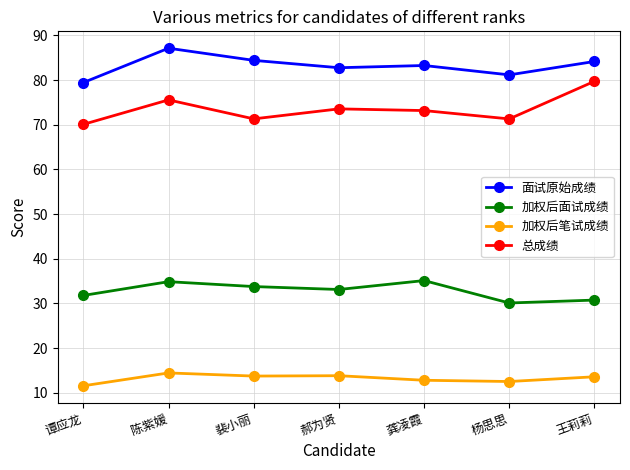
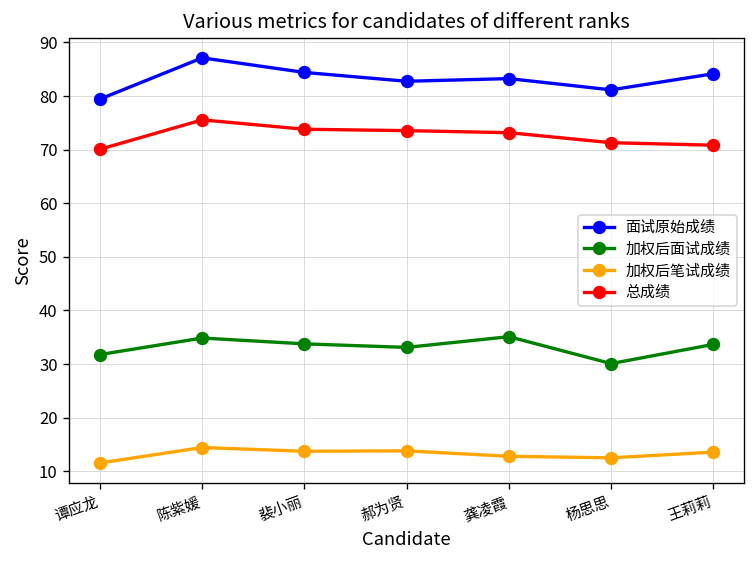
  {
    "面试原始成绩": {
      "谭应龙": 79,
      "陈紫媛": 87,
      "裴小丽": 84,
      "郝为贤": 83,
      "龚凌霞": 83,
      "杨思思": 81,
      "王莉莉": 84
    },
    "加权后面试成绩": {
      "谭应龙": 32,
      "陈紫媛": 35,
      "裴小丽": 34,
      "郝为贤": 33,
      "龚凌霞": 35,
      "杨思思": 30,
-     "王莉莉": 31
+     "王莉莉": 34
    },
    "加权后笔试成绩": {
      "谭应龙": 12,
      "陈紫媛": 14,
      "裴小丽": 14,
      "郝为贤": 14,
      "龚凌霞": 13,
      "杨思思": 13,
      "王莉莉": 14
    },
    "总成绩": {
      "谭应龙": 70,
      "陈紫媛": 76,
-     "裴小丽": 71,
+     "裴小丽": 74,
      "郝为贤": 74,
      "龚凌霞": 73,
      "杨思思": 71,
-     "王莉莉": 80
+     "王莉莉": 71
    }
  }
